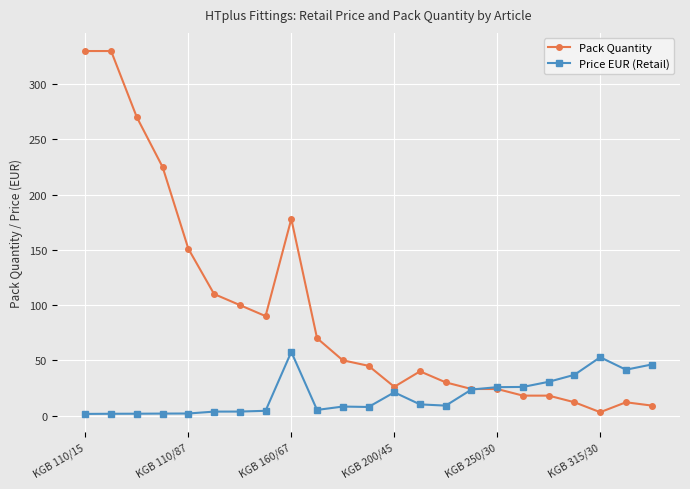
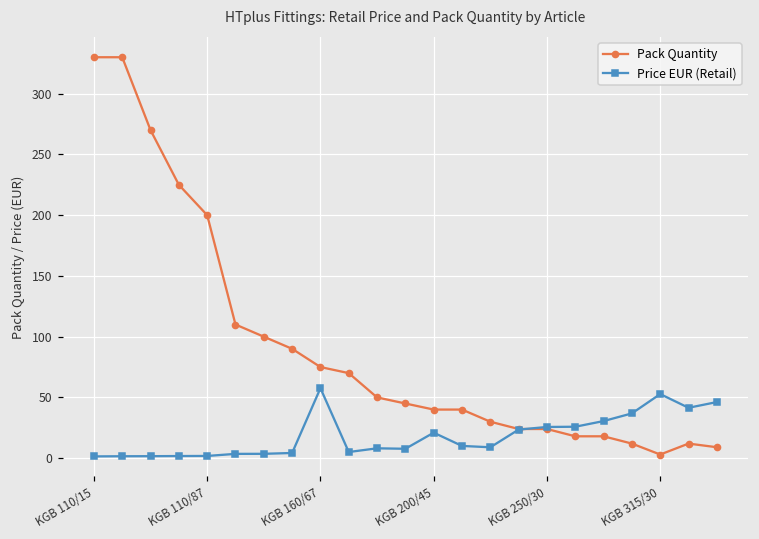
  {
    "Pack Quantity": {
      "KGB 110/15": 330,
-     "KGB 110/87": 151,
-     "KGB 160/67": 178,
-     "KGB 200/45": 26,
+     "KGB 110/87": 200,
+     "KGB 160/67": 75,
+     "KGB 200/45": 40,
      "KGB 315/30": 3
    },
    "Price EUR (Retail)": {
      "KGB 110/15": 1,
      "KGB 110/87": 2,
      "KGB 160/67": 58,
      "KGB 200/45": 21,
      "KGB 315/30": 53
    }
  }
